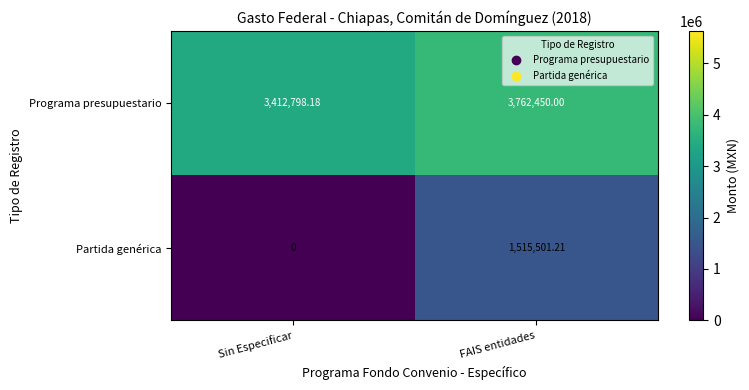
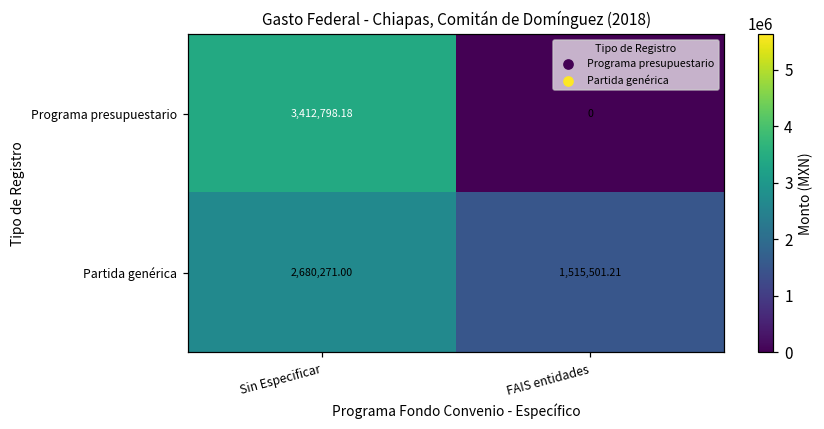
  {
    "Programa presupuestario": {
      "Sin Especificar": "3,412,798.18",
-     "FAIS entidades": "3,762,450.00"
+     "FAIS entidades": "0"
    },
    "Partida genérica": {
-     "Sin Especificar": "0",
+     "Sin Especificar": "2,680,271.00",
      "FAIS entidades": "1,515,501.21"
    }
  }
